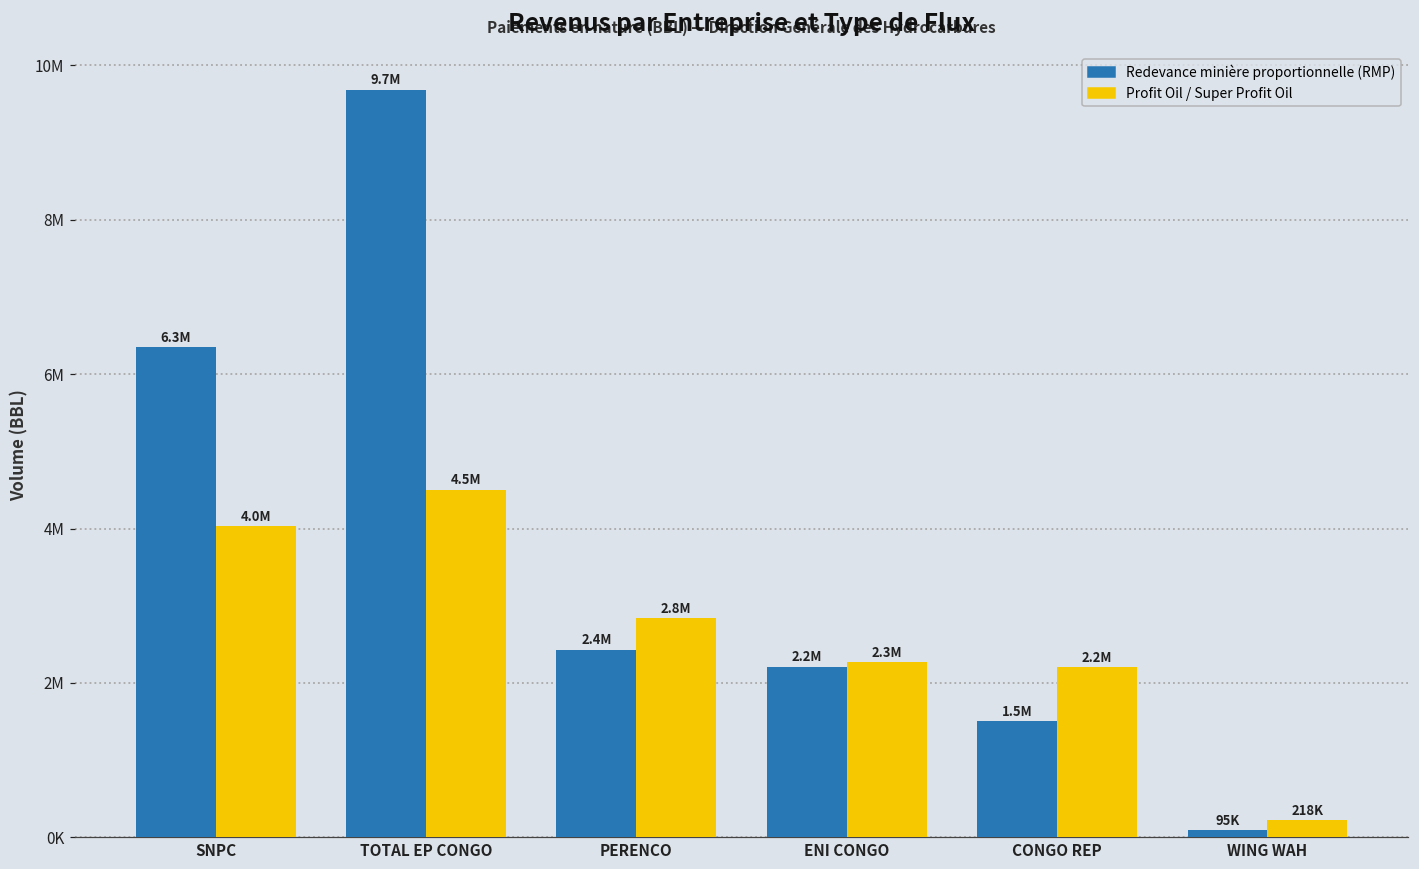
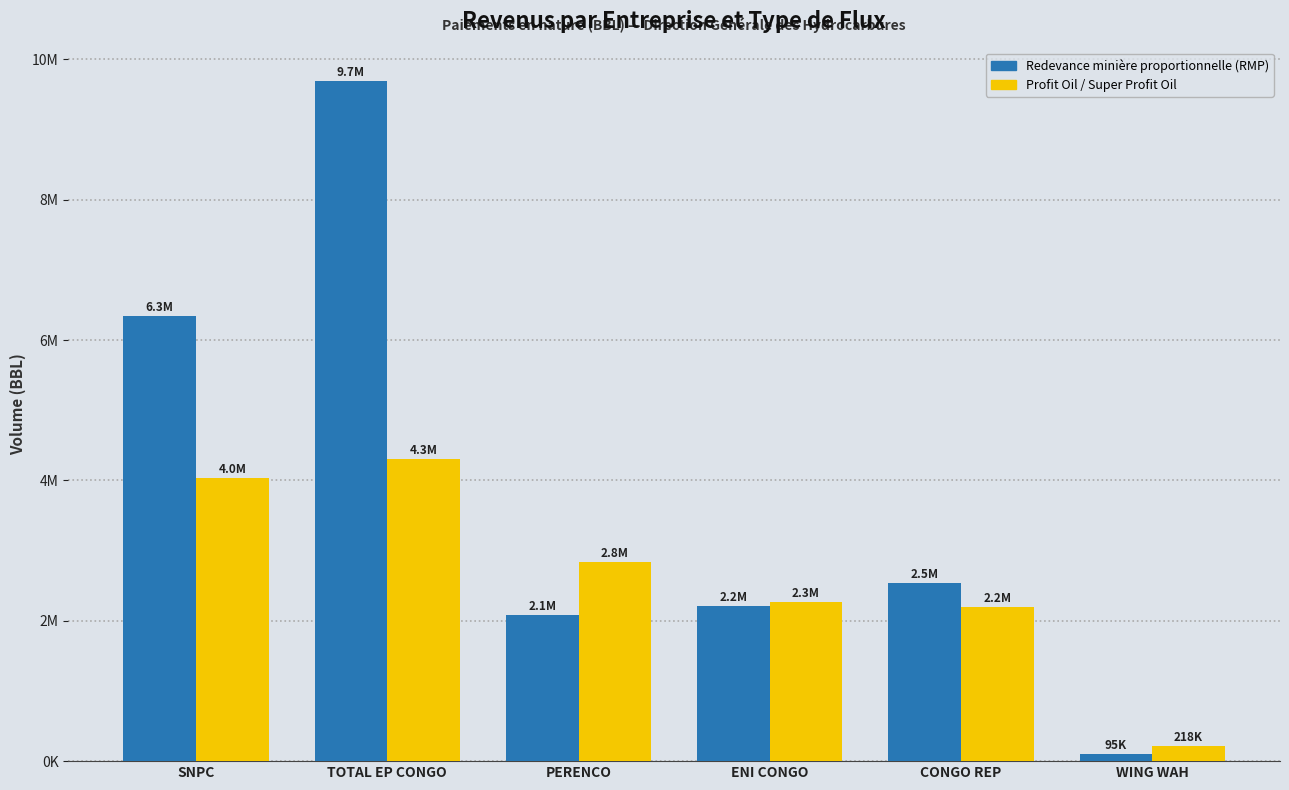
  {
    "Redevance minière proportionnelle (RMP)": {
      "SNPC": "6.3M",
      "TOTAL EP CONGO": "9.7M",
-     "PERENCO": "2.4M",
+     "PERENCO": "2.1M",
      "ENI CONGO": "2.2M",
-     "CONGO REP": "1.5M",
+     "CONGO REP": "2.5M",
      "WING WAH": "95K"
    },
    "Profit Oil / Super Profit Oil": {
      "SNPC": "4.0M",
-     "TOTAL EP CONGO": "4.5M",
+     "TOTAL EP CONGO": "4.3M",
      "PERENCO": "2.8M",
      "ENI CONGO": "2.3M",
      "CONGO REP": "2.2M",
      "WING WAH": "218K"
    }
  }
